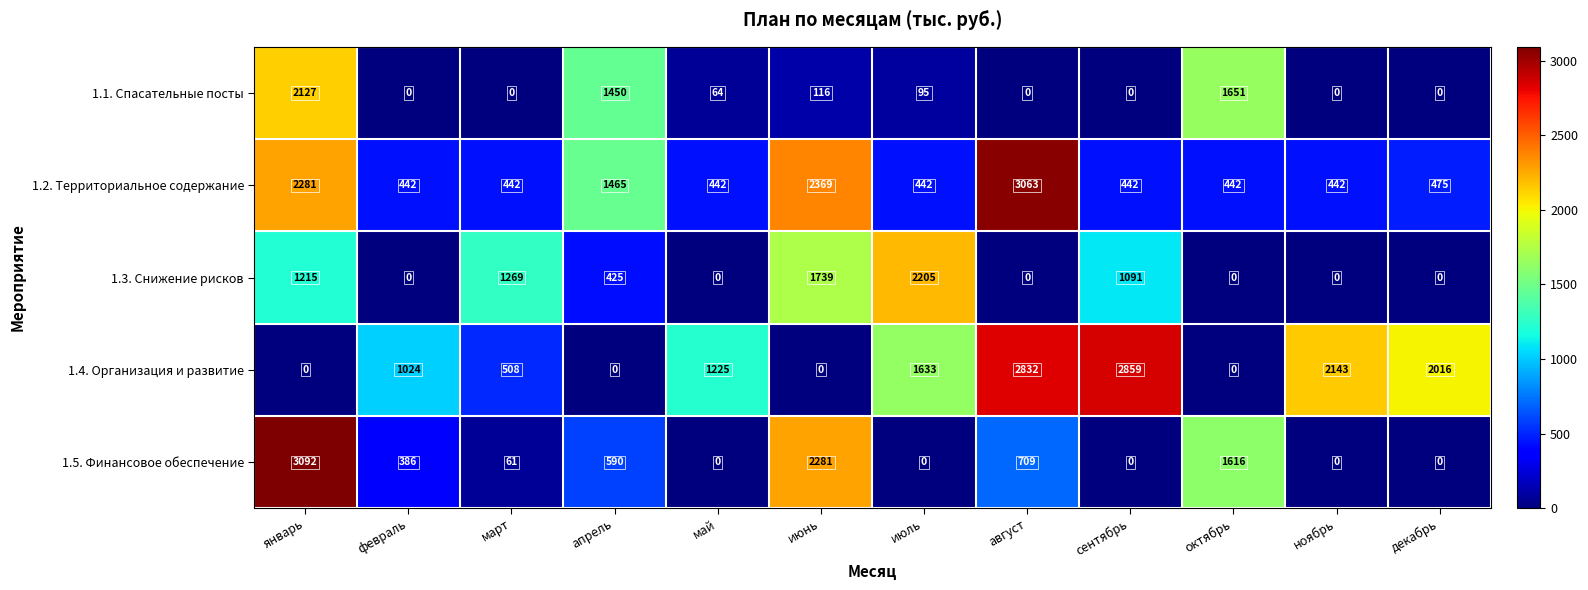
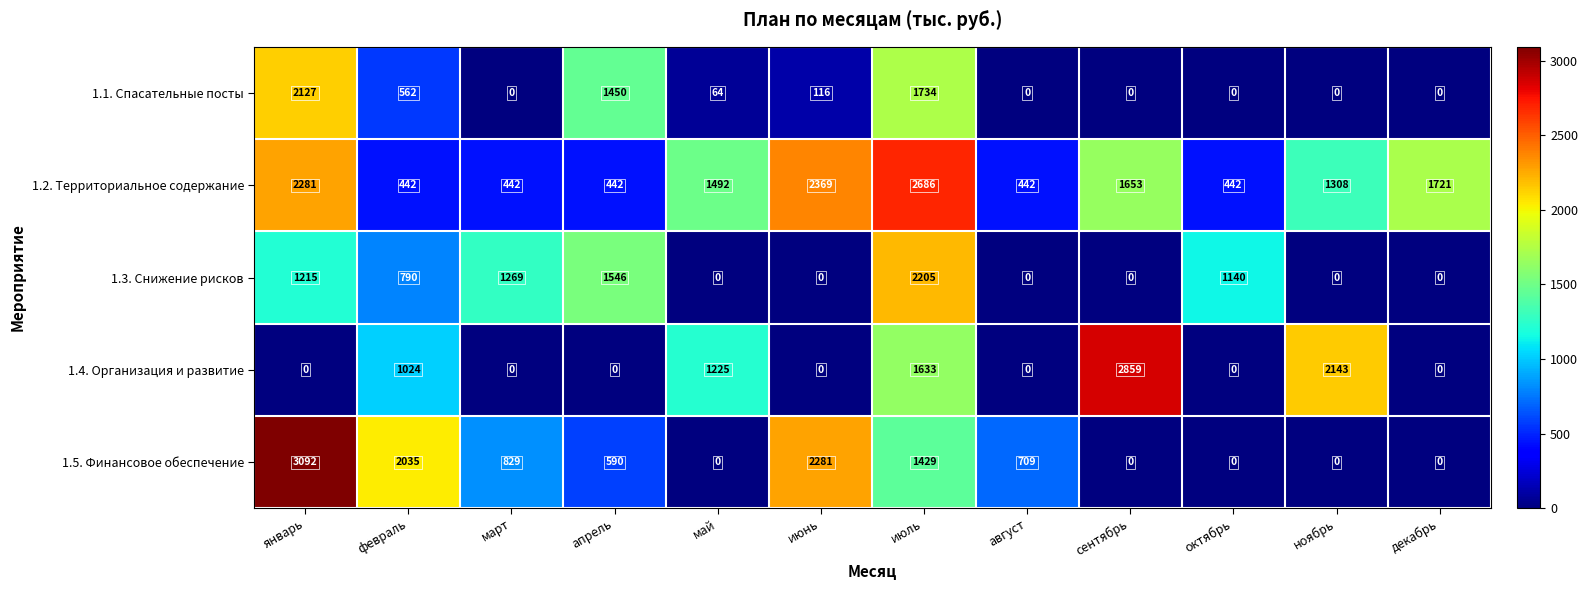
  {
    "1.1. Спасательные посты": {
-     "февраль": 0,
-     "июль": 95,
-     "октябрь": 1651
+     "февраль": 562,
+     "июль": 1734,
+     "октябрь": 0
    },
    "1.2. Территориальное содержание": {
-     "апрель": 1465,
-     "май": 442,
-     "июль": 442,
-     "август": 3063,
-     "сентябрь": 442,
-     "ноябрь": 442,
-     "декабрь": 475
+     "апрель": 442,
+     "май": 1492,
+     "июль": 2686,
+     "август": 442,
+     "сентябрь": 1653,
+     "ноябрь": 1308,
+     "декабрь": 1721
    },
    "1.3. Снижение рисков": {
-     "февраль": 0,
-     "апрель": 425,
-     "июнь": 1739,
-     "сентябрь": 1091,
-     "октябрь": 0
+     "февраль": 790,
+     "апрель": 1546,
+     "июнь": 0,
+     "сентябрь": 0,
+     "октябрь": 1140
    },
    "1.4. Организация и развитие": {
-     "март": 508,
-     "август": 2832,
-     "декабрь": 2016
+     "март": 0,
+     "август": 0,
+     "декабрь": 0
    },
    "1.5. Финансовое обеспечение": {
-     "февраль": 386,
-     "март": 61,
-     "июль": 0,
-     "октябрь": 1616
+     "февраль": 2035,
+     "март": 829,
+     "июль": 1429,
+     "октябрь": 0
    }
  }
